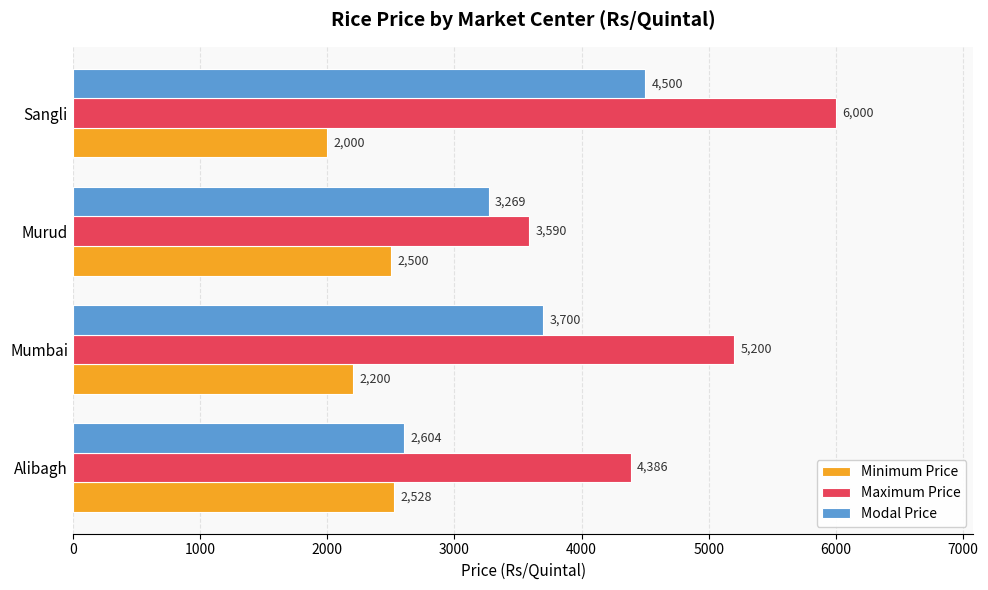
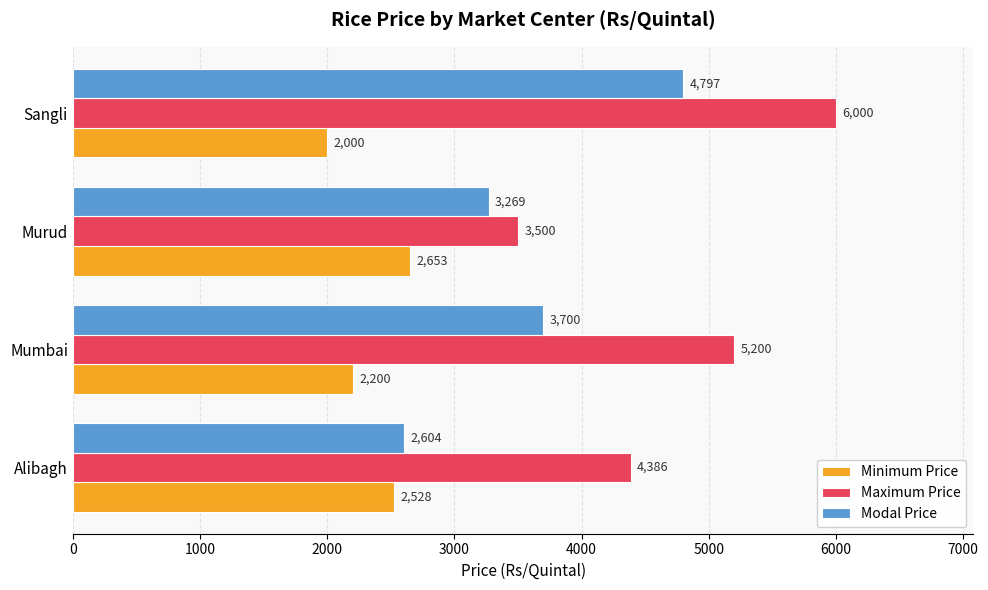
  {
    "Minimum Price": {
      "Sangli": "2,000",
-     "Murud": "2,500",
+     "Murud": "2,653",
      "Mumbai": "2,200",
      "Alibagh": "2,528"
    },
    "Maximum Price": {
      "Sangli": "6,000",
-     "Murud": "3,590",
+     "Murud": "3,500",
      "Mumbai": "5,200",
      "Alibagh": "4,386"
    },
    "Modal Price": {
-     "Sangli": "4,500",
+     "Sangli": "4,797",
      "Murud": "3,269",
      "Mumbai": "3,700",
      "Alibagh": "2,604"
    }
  }
